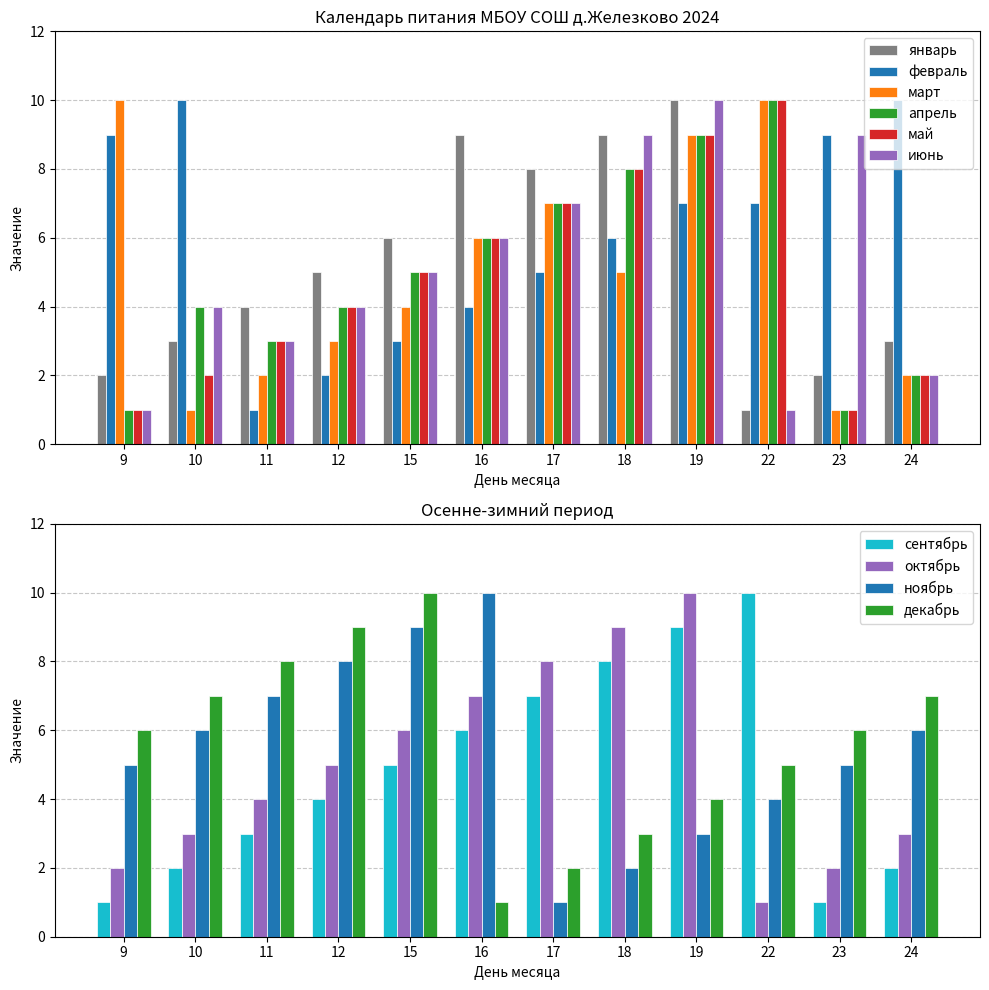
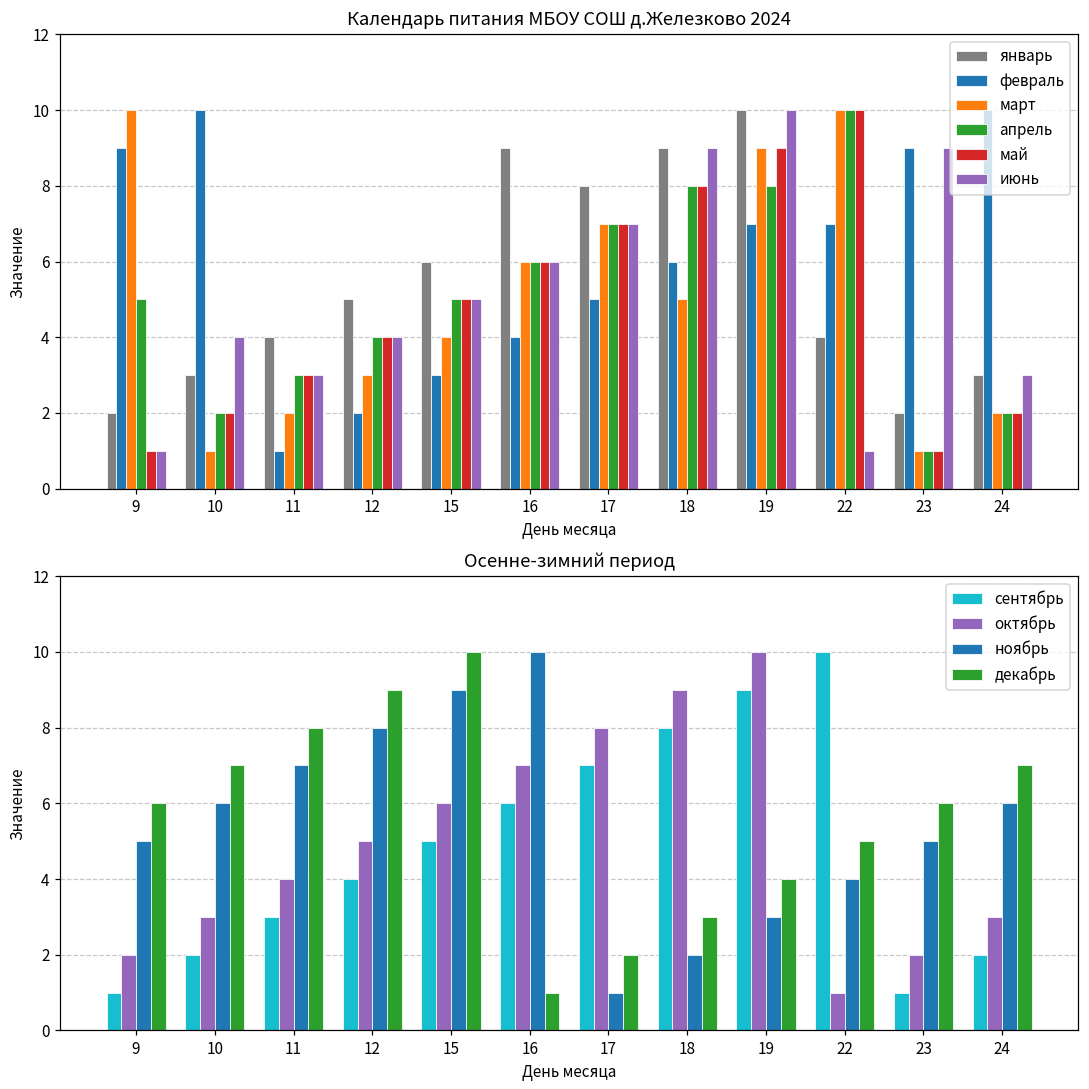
  {
    "Календарь питания МБОУ СОШ д.Железково 2024": {
      "январь": {
        "9": 2,
        "10": 3,
        "11": 4,
        "12": 5,
        "15": 6,
        "16": 9,
        "17": 8,
        "18": 9,
        "19": 10,
-       "22": 1,
+       "22": 4,
        "23": 2,
        "24": 3
      },
      "февраль": {
        "9": 9,
        "10": 10,
        "11": 1,
        "12": 2,
        "15": 3,
        "16": 4,
        "17": 5,
        "18": 6,
        "19": 7,
        "22": 7,
        "23": 9
      },
      "март": {
        "9": 10,
        "10": 1,
        "11": 2,
        "12": 3,
        "15": 4,
        "16": 6,
        "17": 7,
        "18": 5,
        "19": 9,
        "22": 10,
        "23": 1,
        "24": 2
      },
      "апрель": {
-       "9": 1,
-       "10": 4,
+       "9": 5,
+       "10": 2,
        "11": 3,
        "12": 4,
        "15": 5,
        "16": 6,
        "17": 7,
        "18": 8,
-       "19": 9,
+       "19": 8,
        "22": 10,
        "23": 1,
        "24": 2
      },
      "май": {
        "9": 1,
        "10": 2,
        "11": 3,
        "12": 4,
        "15": 5,
        "16": 6,
        "17": 7,
        "18": 8,
        "19": 9,
        "22": 10,
        "23": 1,
        "24": 2
      },
      "июнь": {
        "9": 1,
        "10": 4,
        "11": 3,
        "12": 4,
        "15": 5,
        "16": 6,
        "17": 7,
        "18": 9,
        "19": 10,
        "22": 1,
        "23": 9,
-       "24": 2
+       "24": 3
      }
    },
    "Осенне-зимний период": {
      "сентябрь": {
        "9": 1.0,
        "10": 2.0,
        "11": 3.0,
        "12": 4.0,
        "15": 5.0,
        "16": 6.0,
        "17": 7.0,
        "18": 8.0,
        "19": 9.0,
        "22": 10.0,
        "23": 1.0,
        "24": 2.0
      },
      "октябрь": {
        "9": 2.0,
        "10": 3.0,
        "11": 4.0,
        "12": 5.0,
        "15": 6.0,
        "16": 7.0,
        "17": 8.0,
        "18": 9.0,
        "19": 10.0,
        "22": 1.0,
        "23": 2.0,
        "24": 3.0
      },
      "ноябрь": {
        "9": 5.0,
        "10": 6.0,
        "11": 7.0,
        "12": 8.0,
        "15": 9.0,
        "16": 10.0,
        "17": 1.0,
        "18": 2.0,
        "19": 3.0,
        "22": 4.0,
        "23": 5.0,
        "24": 6.0
      },
      "декабрь": {
        "9": 6.0,
        "10": 7.0,
        "11": 8.0,
        "12": 9.0,
        "15": 10.0,
        "16": 1.0,
        "17": 2.0,
        "18": 3.0,
        "19": 4.0,
        "22": 5.0,
        "23": 6.0,
        "24": 7.0
      }
    }
  }
